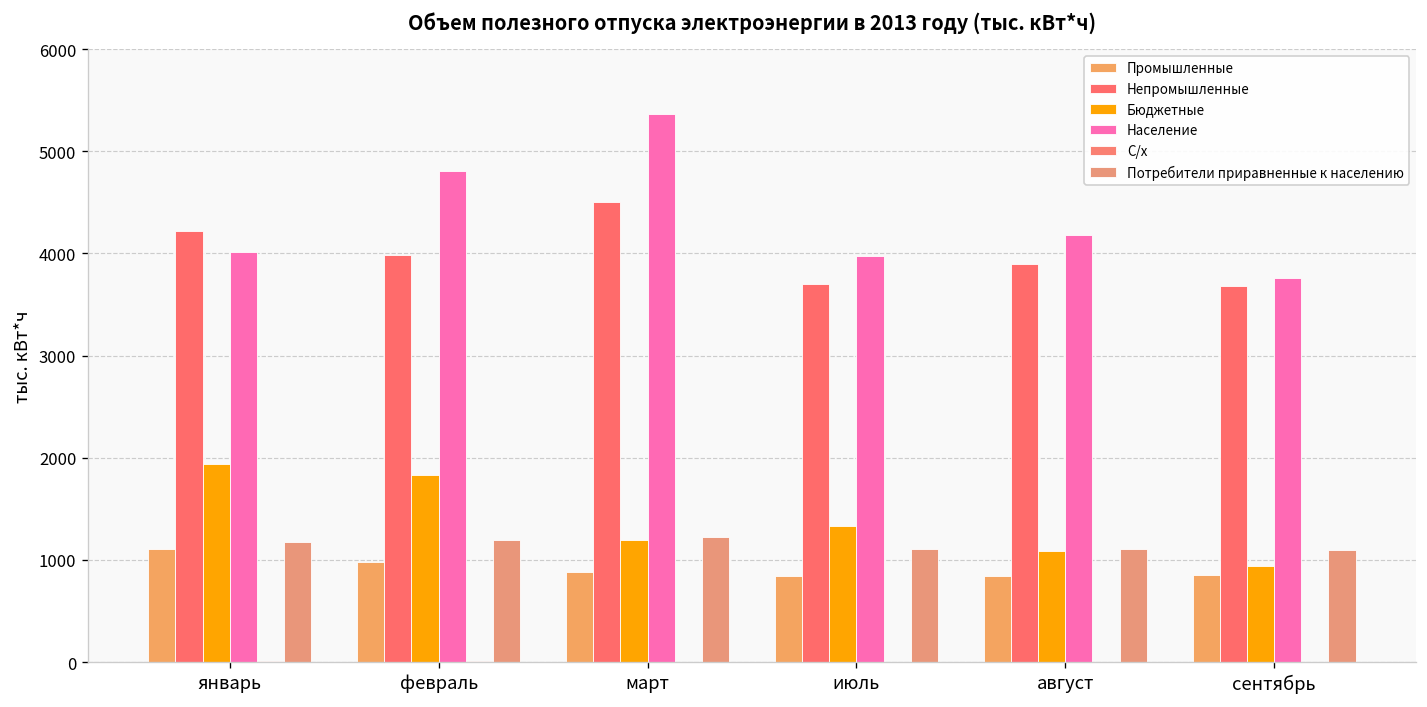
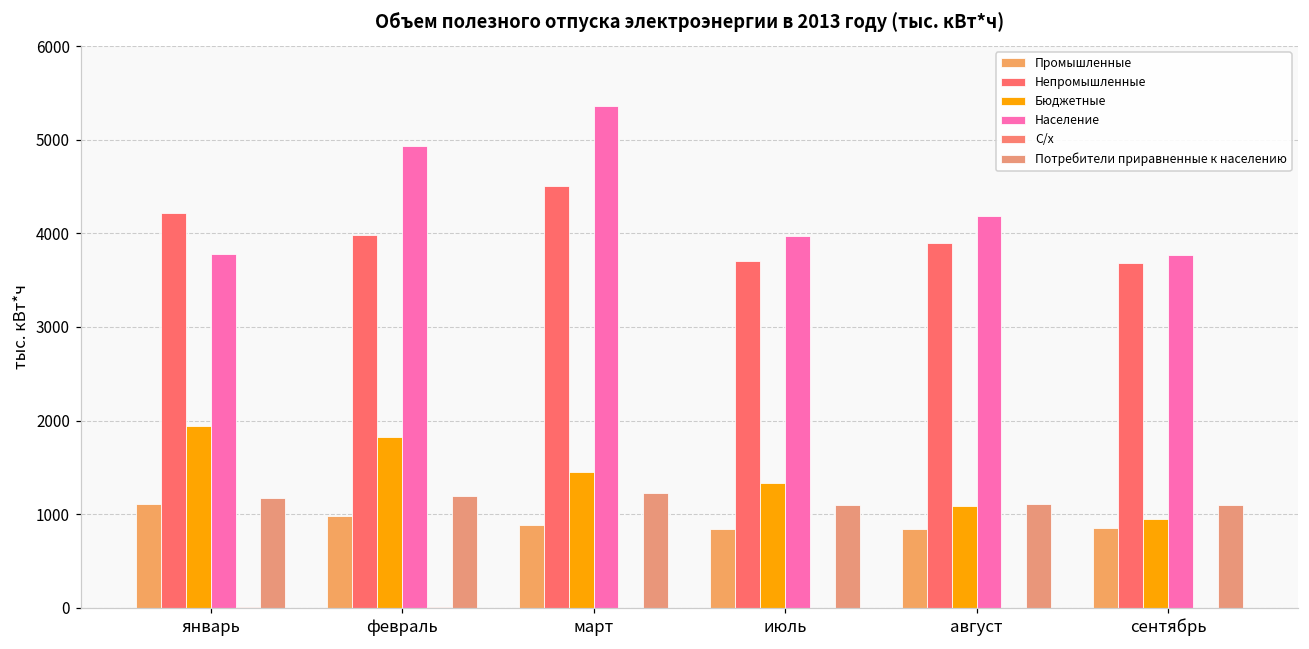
  {
    "Бюджетные": {
      "январь": 1900,
      "февраль": 1800,
-     "март": 1200,
+     "март": 1500,
      "июль": 1300,
      "август": 1100,
      "сентябрь": 900
    },
    "Население": {
-     "январь": 4000,
-     "февраль": 4800,
+     "январь": 3800,
+     "февраль": 4900,
      "март": 5400,
      "июль": 4000,
      "август": 4200,
      "сентябрь": 3800
    }
  }
